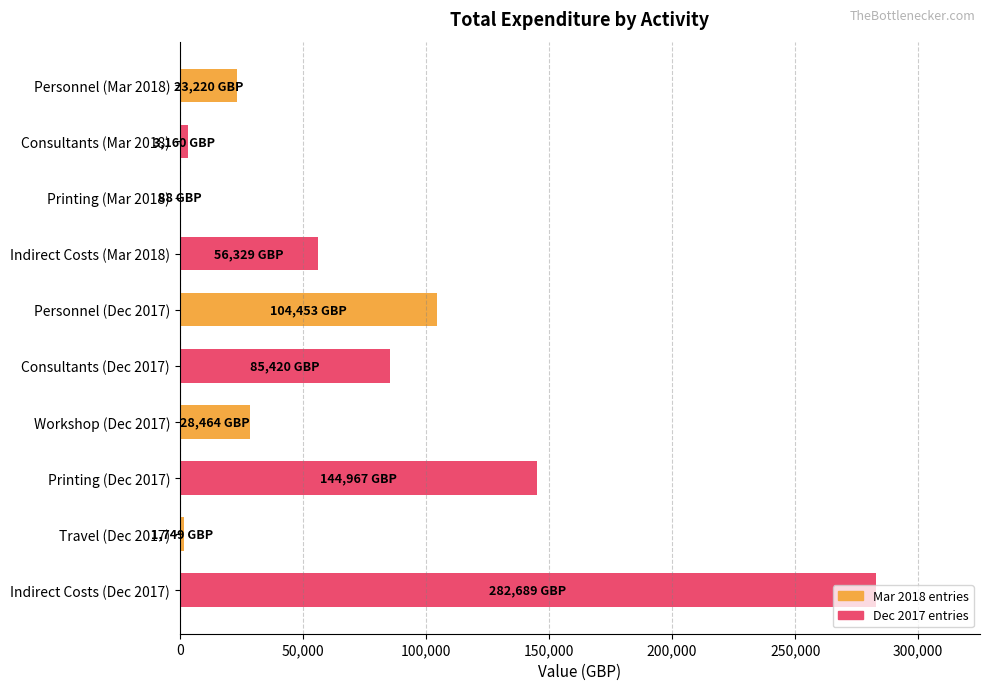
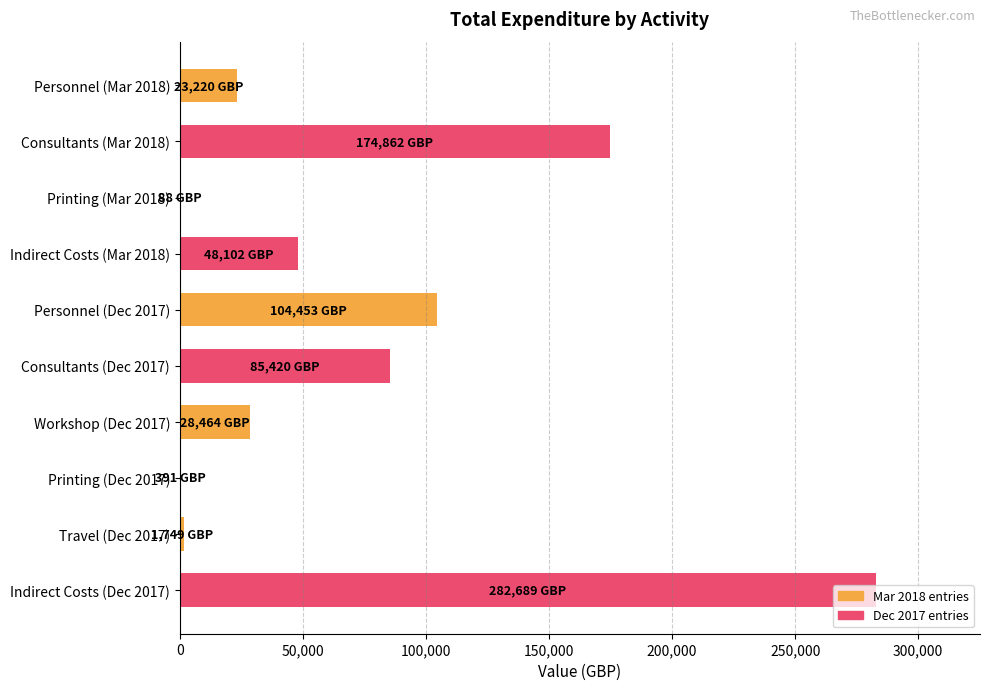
  {
    "Personnel (Mar 2018)": "23,220",
-   "Consultants (Mar 2018)": "3,160",
+   "Consultants (Mar 2018)": "174,862",
    "Printing (Mar 2018)": "88",
-   "Indirect Costs (Mar 2018)": "56,329",
+   "Indirect Costs (Mar 2018)": "48,102",
    "Personnel (Dec 2017)": "104,453",
    "Consultants (Dec 2017)": "85,420",
    "Workshop (Dec 2017)": "28,464",
-   "Printing (Dec 2017)": "144,967",
+   "Printing (Dec 2017)": "391",
    "Travel (Dec 2017)": "1,749"
  }
